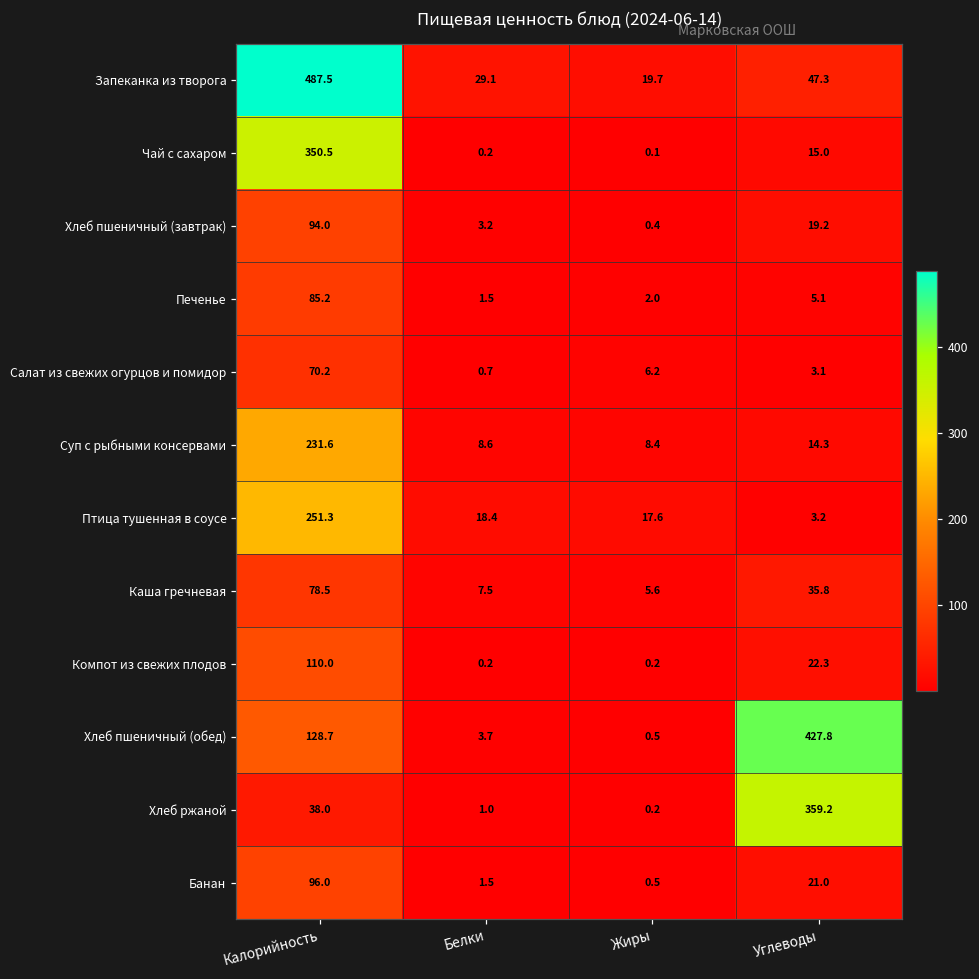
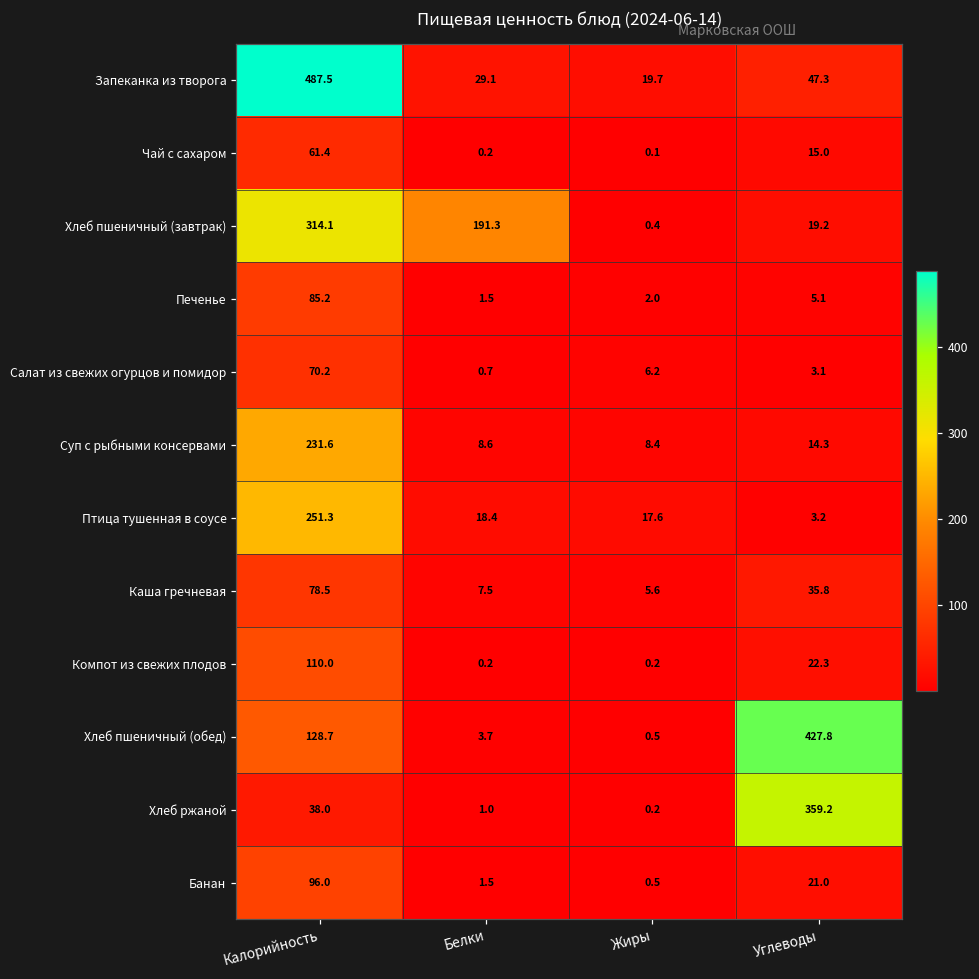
  {
    "Запеканка из творога": {
      "Калорийность": 487.5,
      "Белки": 29.1,
      "Жиры": 19.7,
      "Углеводы": 47.3
    },
    "Чай с сахаром": {
-     "Калорийность": 350.5,
+     "Калорийность": 61.4,
      "Белки": 0.2,
      "Жиры": 0.1,
      "Углеводы": 15.0
    },
    "Хлеб пшеничный (завтрак)": {
-     "Калорийность": 94.0,
-     "Белки": 3.2,
+     "Калорийность": 314.1,
+     "Белки": 191.3,
      "Жиры": 0.4,
      "Углеводы": 19.2
    },
    "Печенье": {
      "Калорийность": 85.2,
      "Белки": 1.5,
      "Жиры": 2.0,
      "Углеводы": 5.1
    },
    "Салат из свежих огурцов и помидор": {
      "Калорийность": 70.2,
      "Белки": 0.7,
      "Жиры": 6.2,
      "Углеводы": 3.1
    },
    "Суп с рыбными консервами": {
      "Калорийность": 231.6,
      "Белки": 8.6,
      "Жиры": 8.4,
      "Углеводы": 14.3
    },
    "Птица тушенная в соусе": {
      "Калорийность": 251.3,
      "Белки": 18.4,
      "Жиры": 17.6,
      "Углеводы": 3.2
    },
    "Каша гречневая": {
      "Калорийность": 78.5,
      "Белки": 7.5,
      "Жиры": 5.6,
      "Углеводы": 35.8
    },
    "Компот из свежих плодов": {
      "Калорийность": 110.0,
      "Белки": 0.2,
      "Жиры": 0.2,
      "Углеводы": 22.3
    },
    "Хлеб пшеничный (обед)": {
      "Калорийность": 128.7,
      "Белки": 3.7,
      "Жиры": 0.5,
      "Углеводы": 427.8
    },
    "Хлеб ржаной": {
      "Калорийность": 38.0,
      "Белки": 1.0,
      "Жиры": 0.2,
      "Углеводы": 359.2
    },
    "Банан": {
      "Калорийность": 96.0,
      "Белки": 1.5,
      "Жиры": 0.5,
      "Углеводы": 21.0
    }
  }
